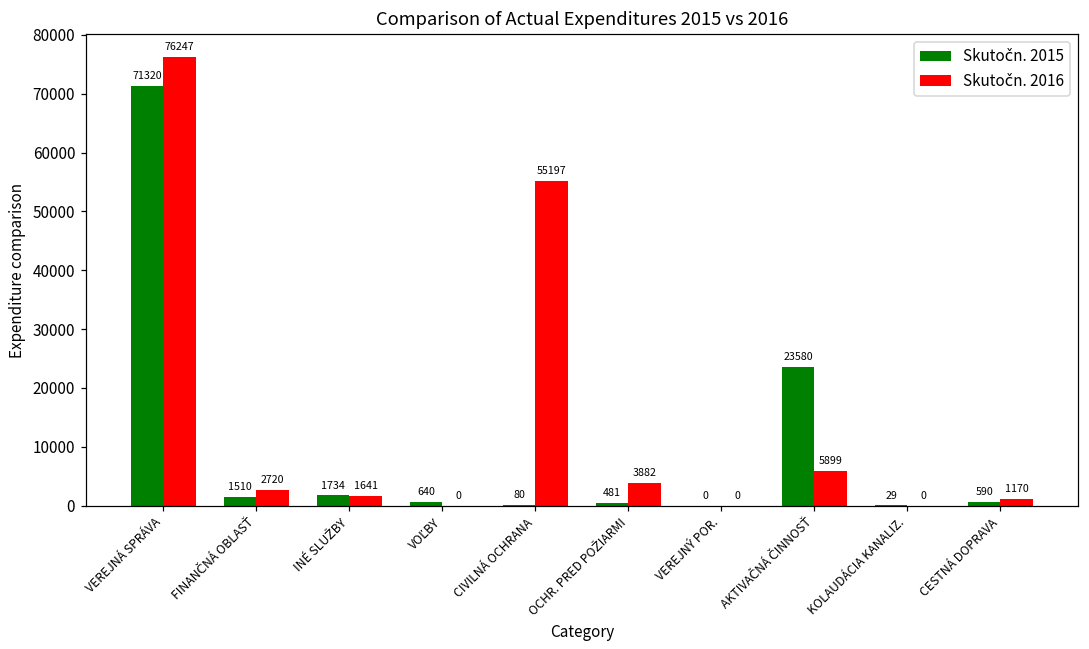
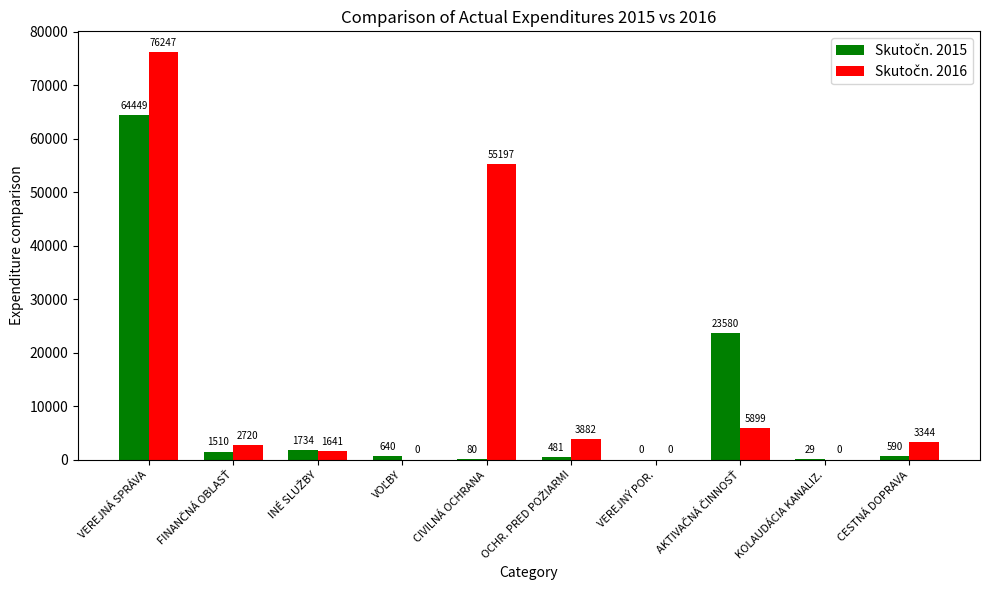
  {
    "Skutočn. 2015": {
-     "VEREJNÁ SPRÁVA": 71320,
+     "VEREJNÁ SPRÁVA": 64449,
      "FINANČNÁ OBLASŤ": 1510,
      "INÉ SLUŽBY": 1734,
      "VOĽBY": 640,
      "CIVILNÁ OCHRANA": 80,
      "OCHR. PRED POŽIARMI": 481,
      "VEREJNÝ POR.": 0,
      "AKTIVAČNÁ ČINNOSŤ": 23580,
      "KOLAUDÁCIA KANALIZ.": 29,
      "CESTNÁ DOPRAVA": 590
    },
    "Skutočn. 2016": {
      "VEREJNÁ SPRÁVA": 76247,
      "FINANČNÁ OBLASŤ": 2720,
      "INÉ SLUŽBY": 1641,
      "VOĽBY": 0,
      "CIVILNÁ OCHRANA": 55197,
      "OCHR. PRED POŽIARMI": 3882,
      "VEREJNÝ POR.": 0,
      "AKTIVAČNÁ ČINNOSŤ": 5899,
      "KOLAUDÁCIA KANALIZ.": 0,
-     "CESTNÁ DOPRAVA": 1170
+     "CESTNÁ DOPRAVA": 3344
    }
  }
